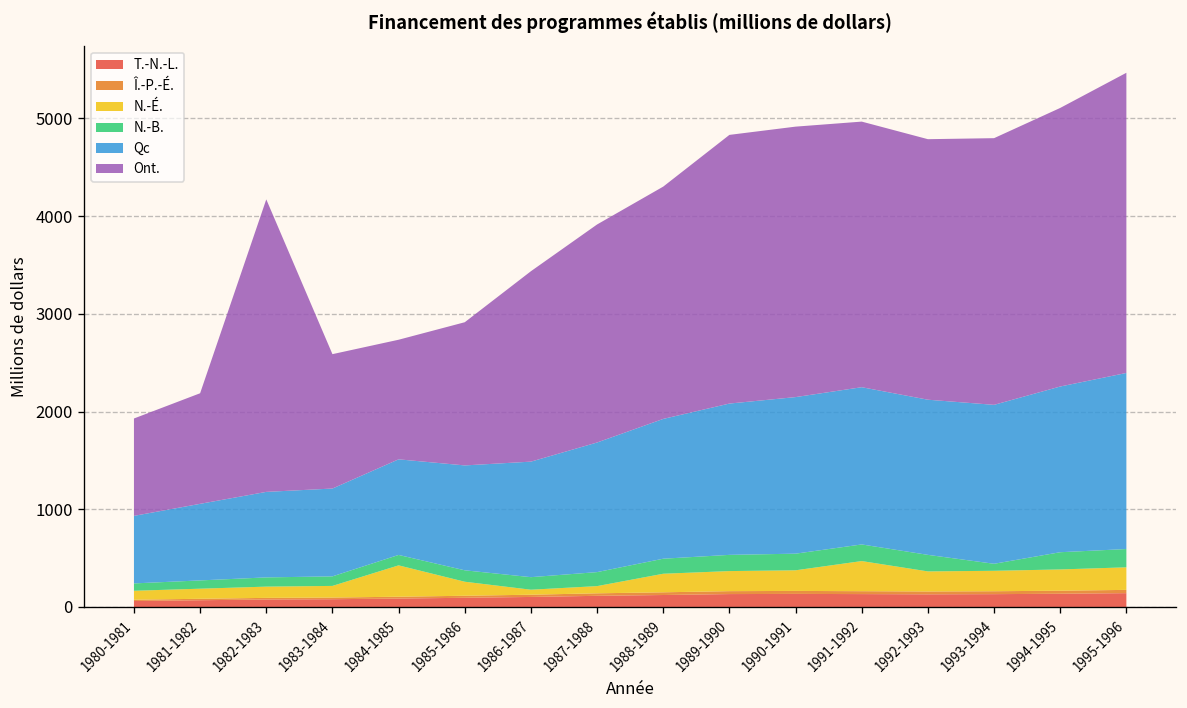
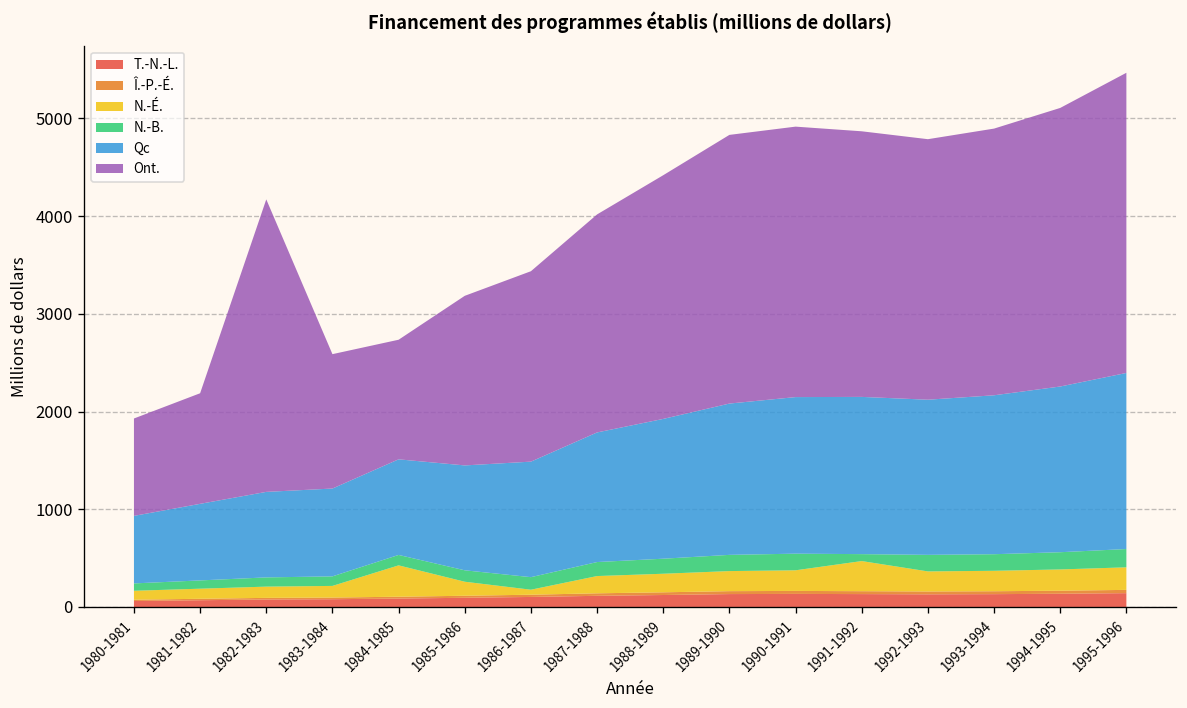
  {
    "N.-É.": {
      "1980-1981": 100,
      "1981-1982": 100,
      "1982-1983": 100,
      "1983-1984": 100,
      "1984-1985": 300,
      "1985-1986": 100,
      "1986-1987": 100,
-     "1987-1988": 100,
+     "1987-1988": 200,
      "1988-1989": 200,
      "1989-1990": 200,
      "1990-1991": 200,
      "1991-1992": 300,
      "1992-1993": 200,
      "1993-1994": 200,
      "1994-1995": 200,
      "1995-1996": 200
    },
    "N.-B.": {
      "1980-1981": 100,
      "1981-1982": 100,
      "1982-1983": 100,
      "1983-1984": 100,
      "1984-1985": 100,
      "1985-1986": 100,
      "1986-1987": 100,
      "1987-1988": 100,
      "1988-1989": 200,
      "1989-1990": 200,
      "1990-1991": 200,
-     "1991-1992": 200,
+     "1991-1992": 100,
      "1992-1993": 200,
-     "1993-1994": 100,
+     "1993-1994": 200,
      "1994-1995": 200,
      "1995-1996": 200
    },
    "Qc": {
      "1980-1981": 700,
      "1981-1982": 800,
      "1982-1983": 900,
      "1983-1984": 900,
      "1984-1985": 1000,
      "1985-1986": 1100,
      "1986-1987": 1200,
      "1987-1988": 1300,
      "1988-1989": 1400,
      "1989-1990": 1500,
      "1990-1991": 1600,
      "1991-1992": 1600,
      "1992-1993": 1600,
      "1993-1994": 1600,
      "1994-1995": 1700,
      "1995-1996": 1800
    },
    "Ont.": {
      "1980-1981": 1000,
      "1981-1982": 1100,
      "1982-1983": 3000,
      "1983-1984": 1400,
      "1984-1985": 1200,
-     "1985-1986": 1500,
+     "1985-1986": 1700,
      "1986-1987": 1900,
      "1987-1988": 2200,
-     "1988-1989": 2400,
+     "1988-1989": 2500,
      "1989-1990": 2700,
      "1990-1991": 2800,
      "1991-1992": 2700,
      "1992-1993": 2700,
      "1993-1994": 2700,
      "1994-1995": 2900,
      "1995-1996": 3100
    }
  }
